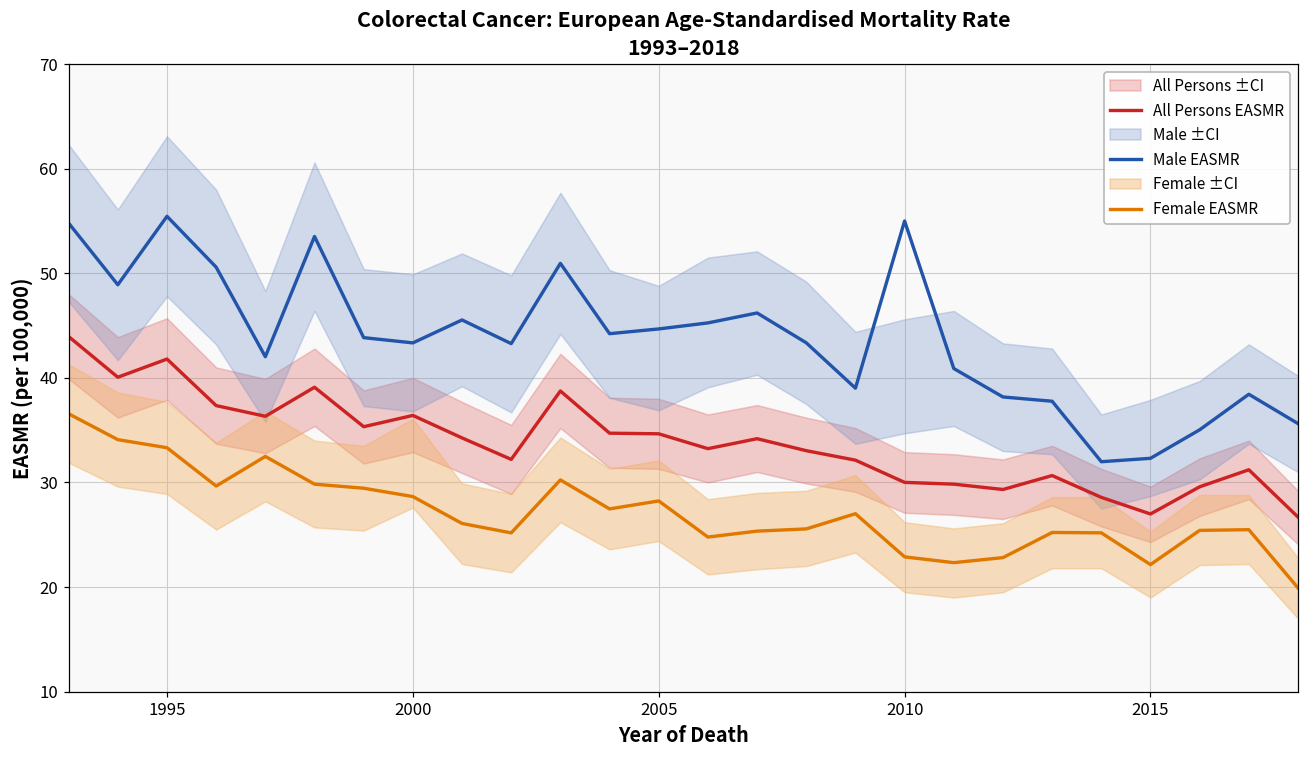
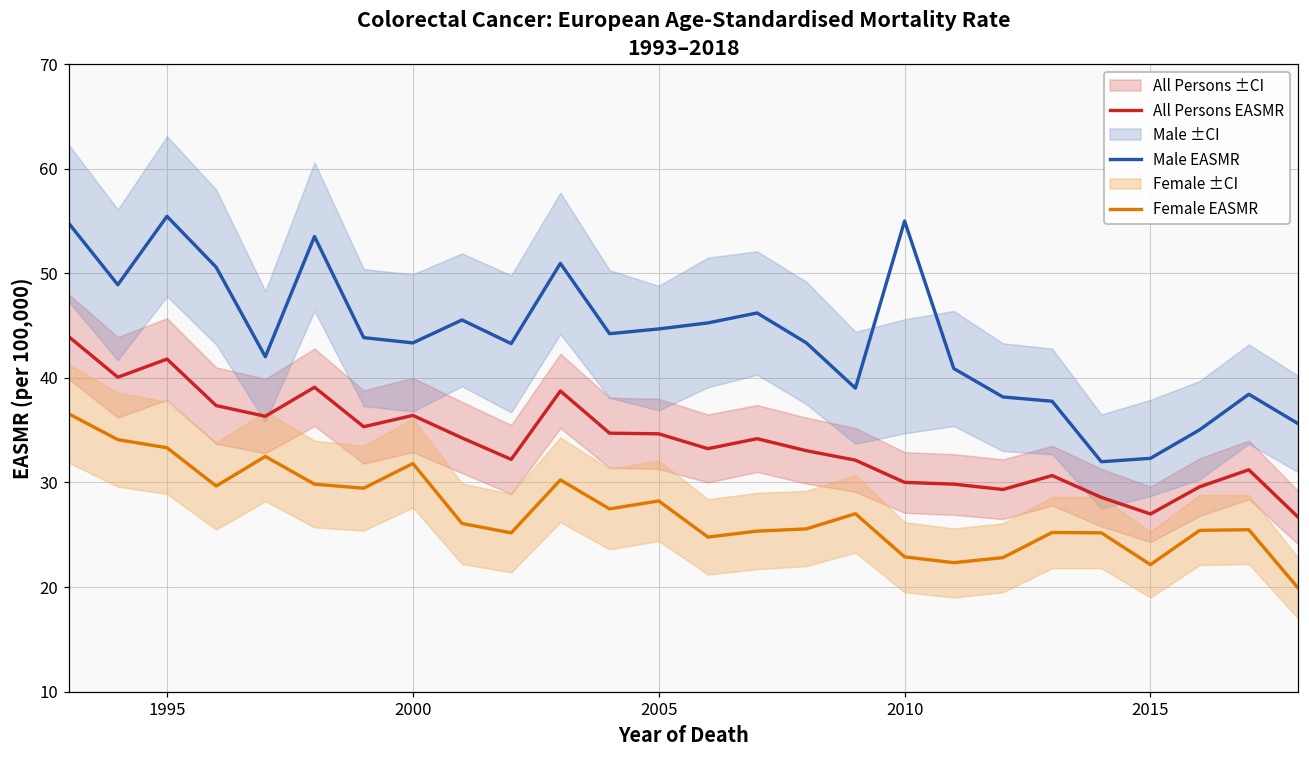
  {
    "All Persons EASMR": {
      "1995": 42,
      "2000": 36,
      "2005": 35,
      "2010": 30,
      "2015": 27
    },
    "Male EASMR": {
      "1995": 55,
      "2000": 43,
      "2005": 45,
      "2010": 55,
      "2015": 32
    },
    "Female EASMR": {
      "1995": 33,
-     "2000": 29,
+     "2000": 32,
      "2005": 28,
      "2010": 23,
      "2015": 22
    }
  }
